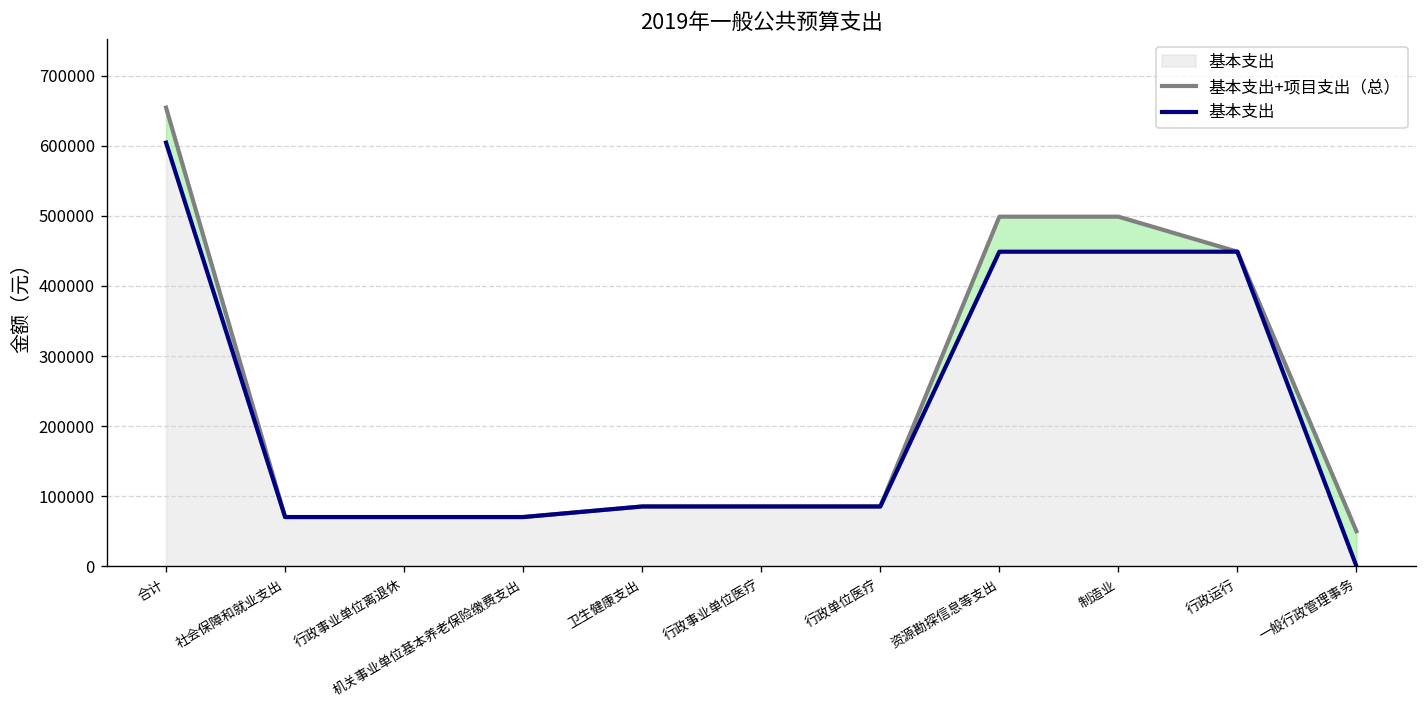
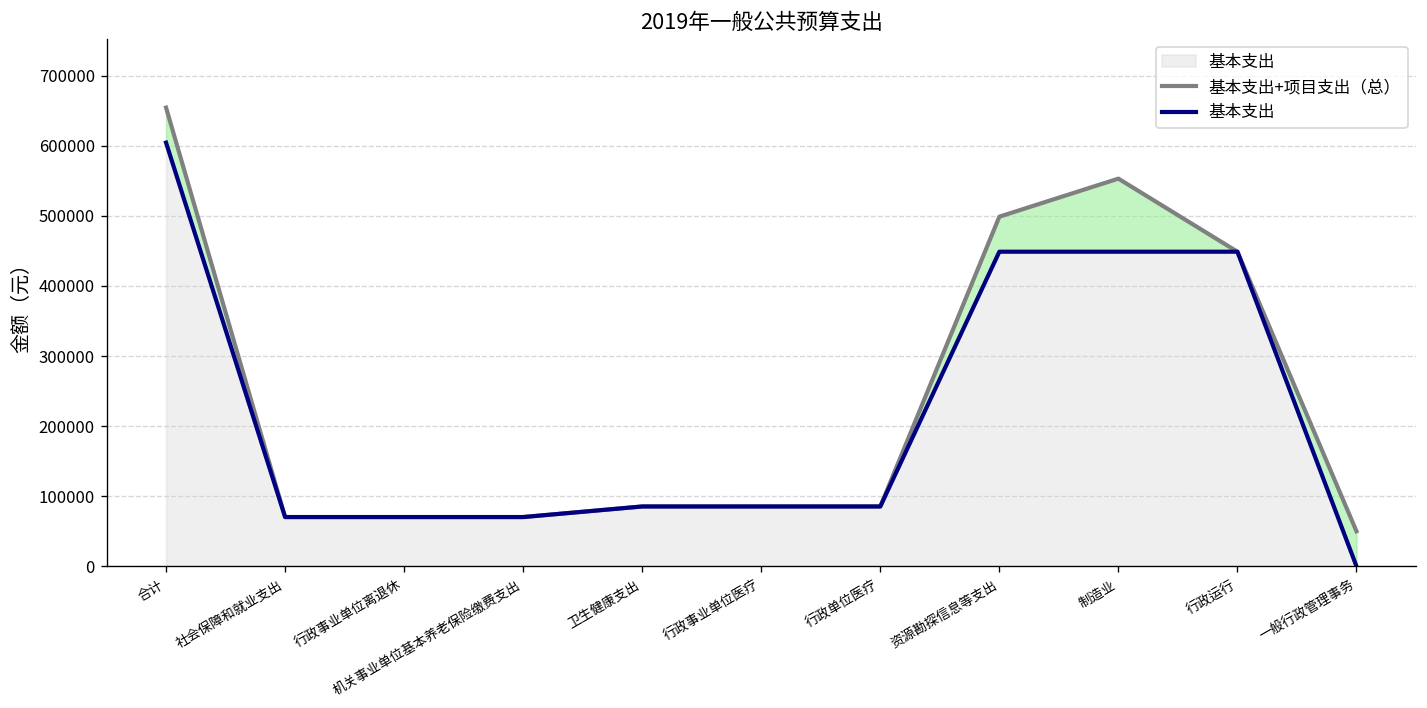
  {
    "基本支出+项目支出（总）": {
      "合计": 50000,
      "资源勘探信息等支出": 50000,
-     "制造业": 50000,
+     "制造业": 100000,
      "一般行政管理事务": 50000
    }
  }
